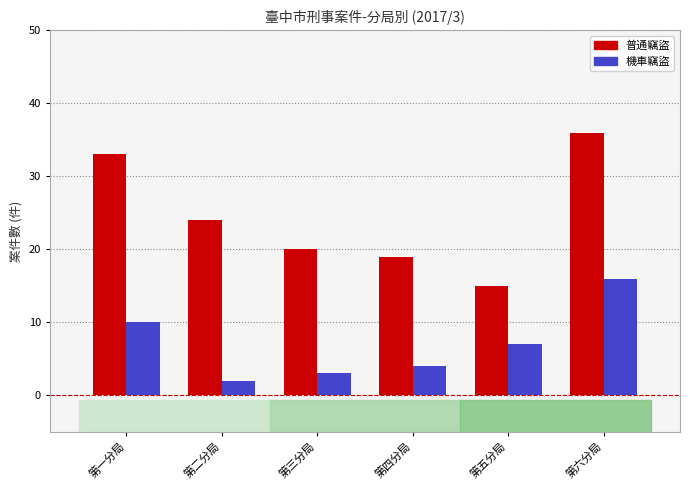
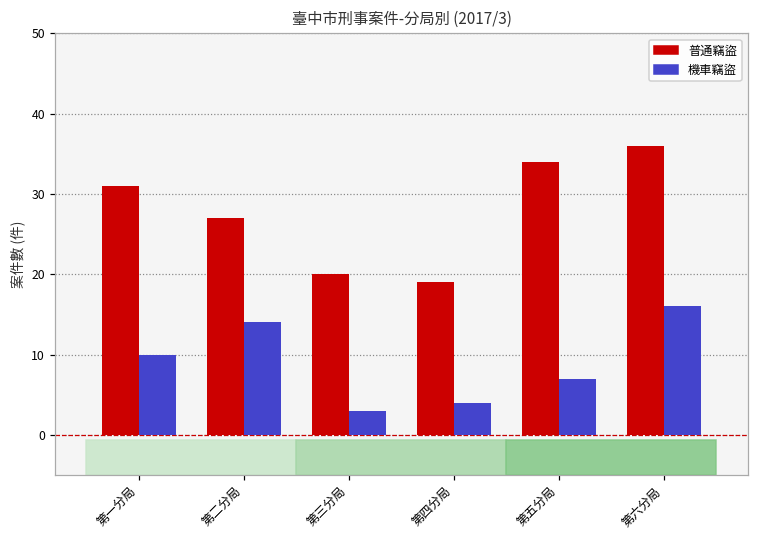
  {
    "普通竊盜": {
-     "第一分局": 33,
-     "第二分局": 24,
+     "第一分局": 31,
+     "第二分局": 27,
      "第三分局": 20,
      "第四分局": 19,
-     "第五分局": 15,
+     "第五分局": 34,
      "第六分局": 36
    },
    "機車竊盜": {
      "第一分局": 10,
-     "第二分局": 2,
+     "第二分局": 14,
      "第三分局": 3,
      "第四分局": 4,
      "第五分局": 7,
      "第六分局": 16
    }
  }
